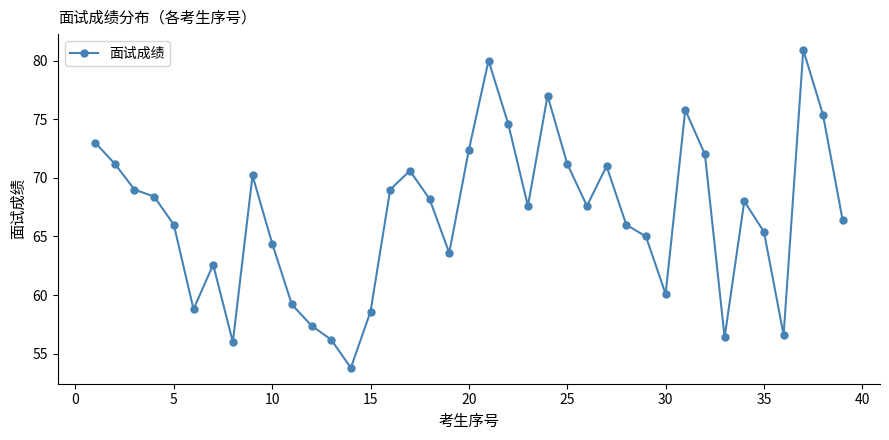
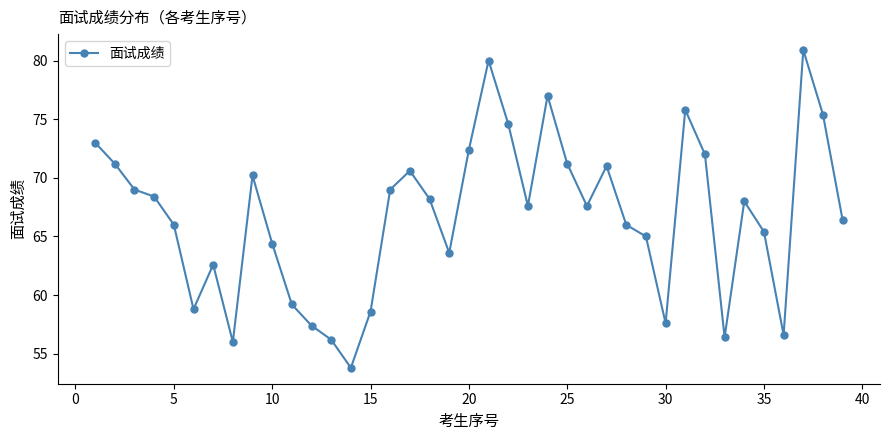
  {
    "5": 66.0,
    "10": 64.4,
    "15": 58.6,
    "20": 72.4,
    "25": 71.2,
-   "30": 60.1,
+   "30": 57.6,
    "35": 65.4
  }
